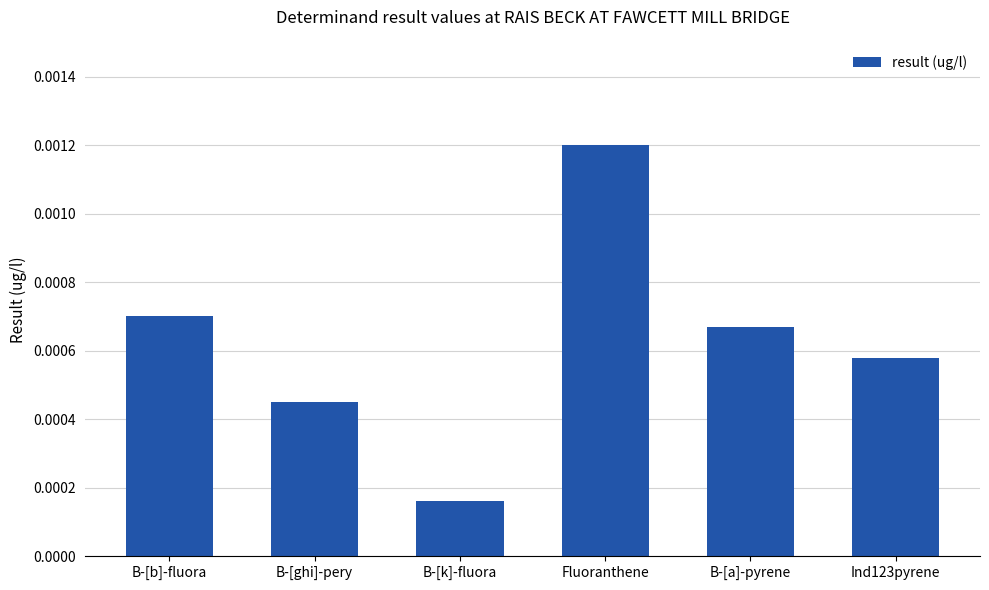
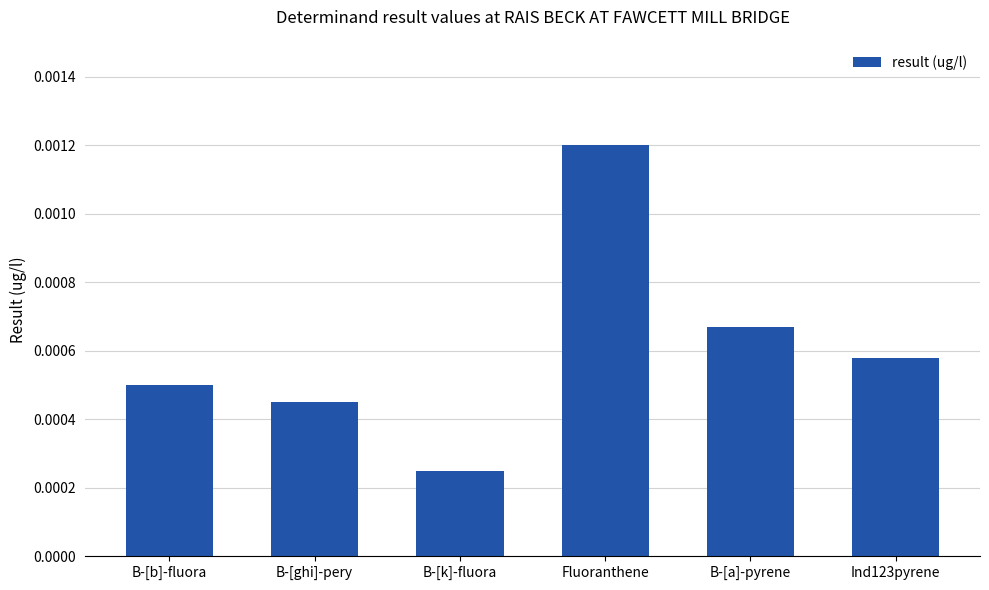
  {
-   "B-[b]-fluora": 0.0007,
+   "B-[b]-fluora": 0.0005,
    "B-[ghi]-pery": 0.00045,
-   "B-[k]-fluora": 0.00016,
+   "B-[k]-fluora": 0.00025,
    "Fluoranthene": 0.00120,
    "B-[a]-pyrene": 0.00067,
    "Ind123pyrene": 0.00058
  }
